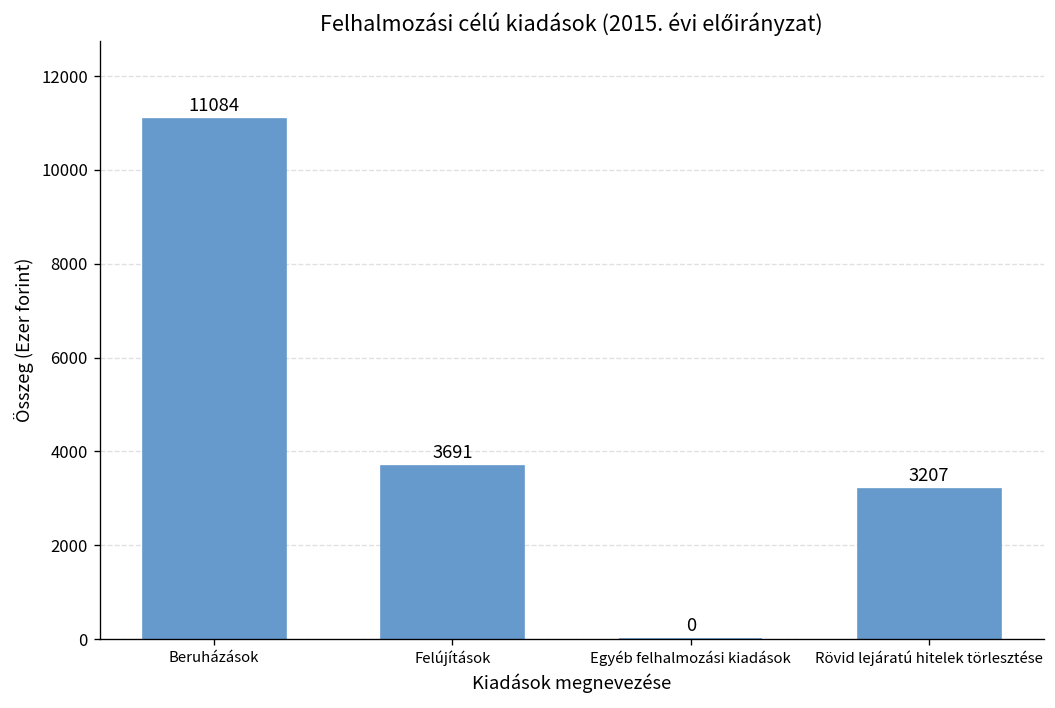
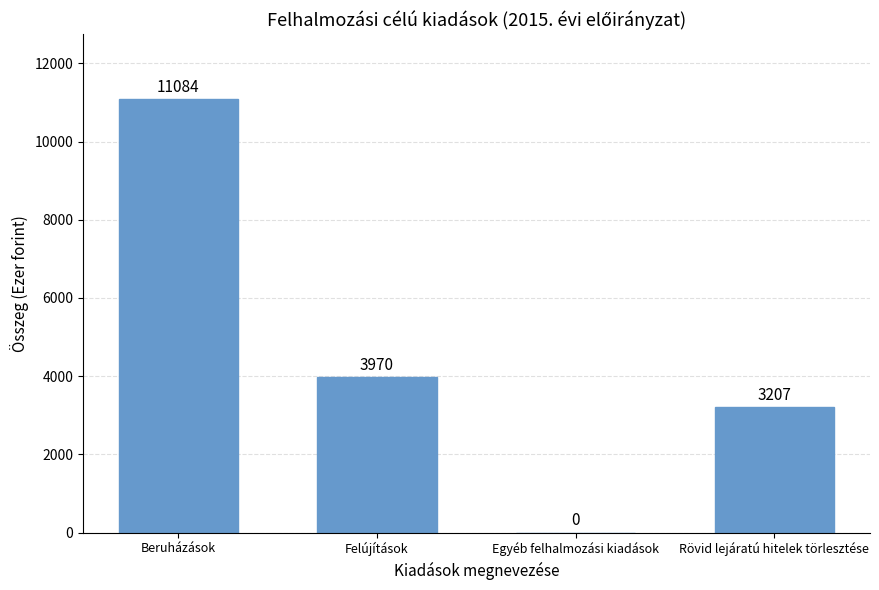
  {
    "Beruházások": 11084,
-   "Felújítások": 3691,
+   "Felújítások": 3970,
    "Egyéb felhalmozási kiadások": 0,
    "Rövid lejáratú hitelek törlesztése": 3207
  }
